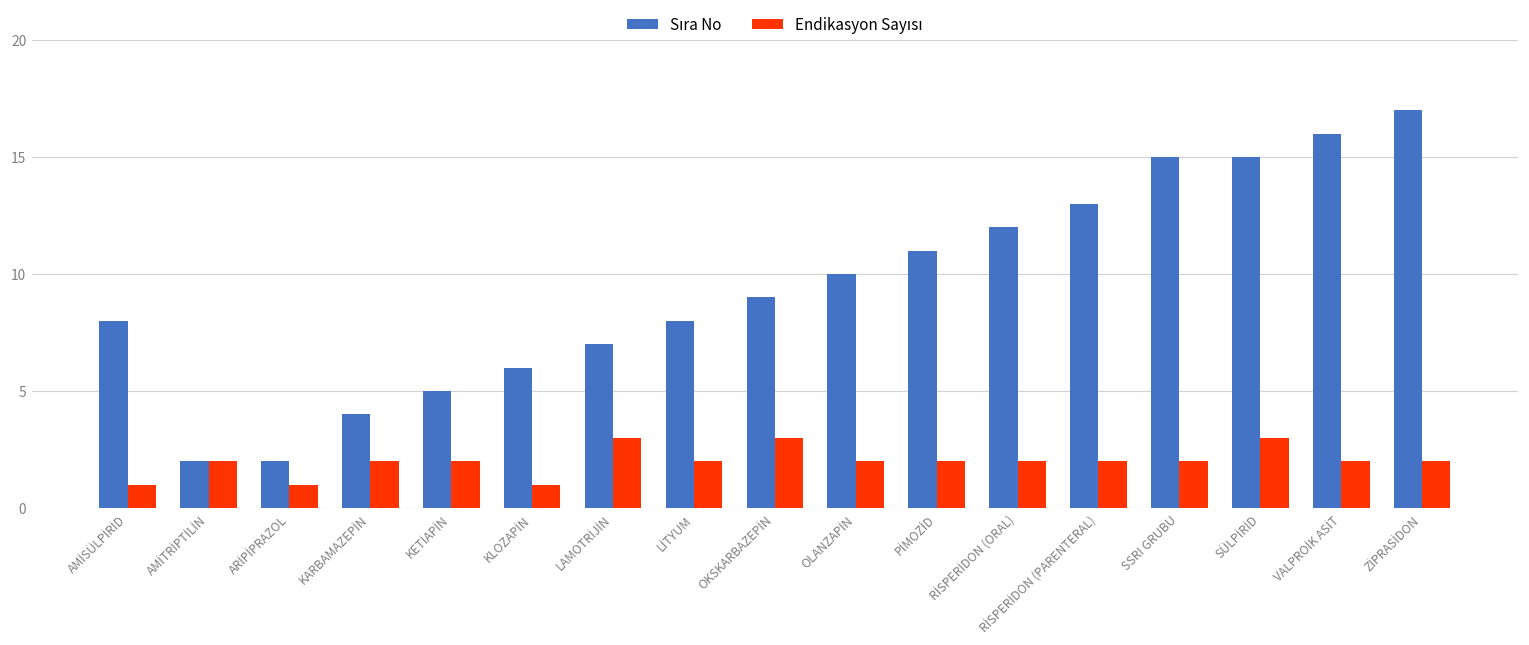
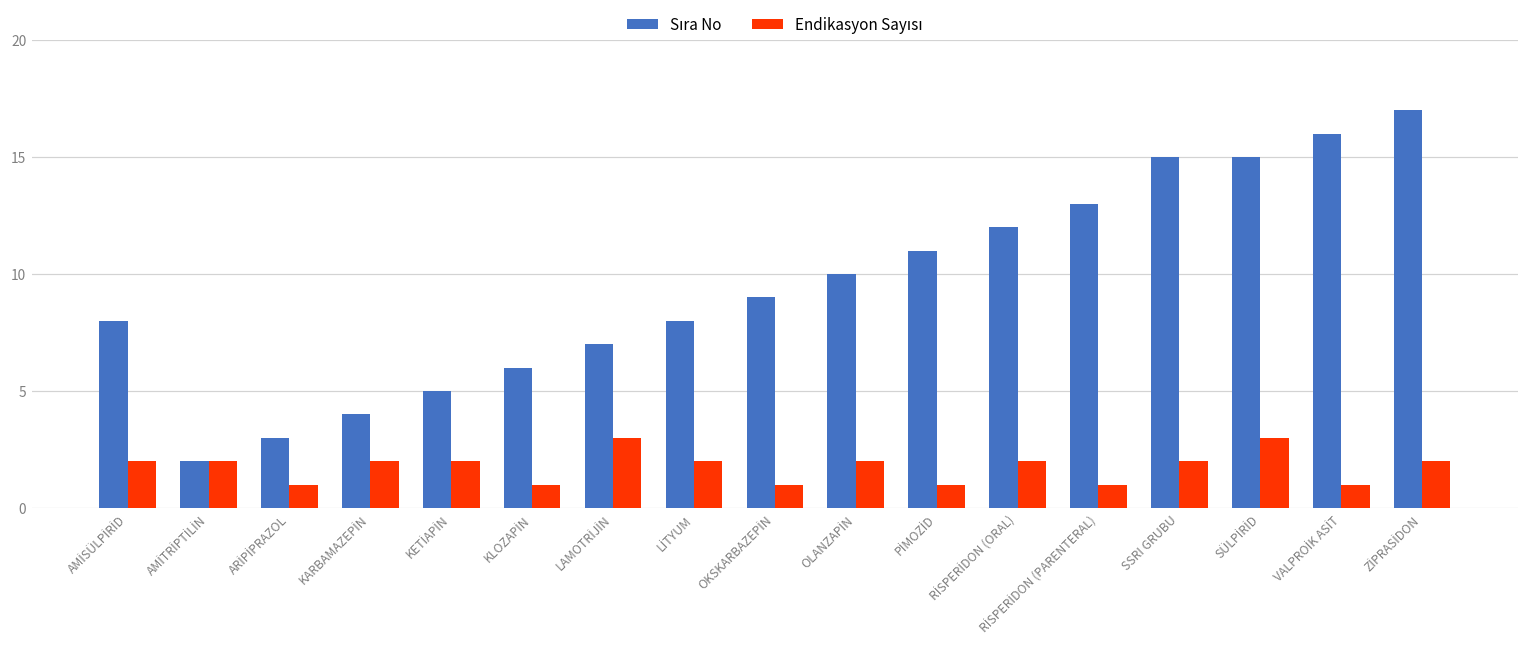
  {
    "Sıra No": {
      "AMİSÜLPİRİD": 8,
      "AMİTRİPTİLİN": 2,
-     "ARİPİPRAZOL": 2,
+     "ARİPİPRAZOL": 3,
      "KARBAMAZEPİN": 4,
      "KETİAPİN": 5,
      "KLOZAPİN": 6,
      "LAMOTRİJİN": 7,
      "LİTYUM": 8,
      "OKSKARBAZEPİN": 9,
      "OLANZAPİN": 10,
      "PİMOZİD": 11,
      "RİSPERİDON (ORAL)": 12,
      "RİSPERİDON (PARENTERAL)": 13,
      "SSRI GRUBU": 15,
      "SÜLPİRİD": 15,
      "VALPROİK ASİT": 16,
      "ZİPRASİDON": 17
    },
    "Endikasyon Sayısı": {
-     "AMİSÜLPİRİD": 1,
+     "AMİSÜLPİRİD": 2,
      "AMİTRİPTİLİN": 2,
      "ARİPİPRAZOL": 1,
      "KARBAMAZEPİN": 2,
      "KETİAPİN": 2,
      "KLOZAPİN": 1,
      "LAMOTRİJİN": 3,
      "LİTYUM": 2,
-     "OKSKARBAZEPİN": 3,
+     "OKSKARBAZEPİN": 1,
      "OLANZAPİN": 2,
-     "PİMOZİD": 2,
+     "PİMOZİD": 1,
      "RİSPERİDON (ORAL)": 2,
-     "RİSPERİDON (PARENTERAL)": 2,
+     "RİSPERİDON (PARENTERAL)": 1,
      "SSRI GRUBU": 2,
      "SÜLPİRİD": 3,
-     "VALPROİK ASİT": 2,
+     "VALPROİK ASİT": 1,
      "ZİPRASİDON": 2
    }
  }
